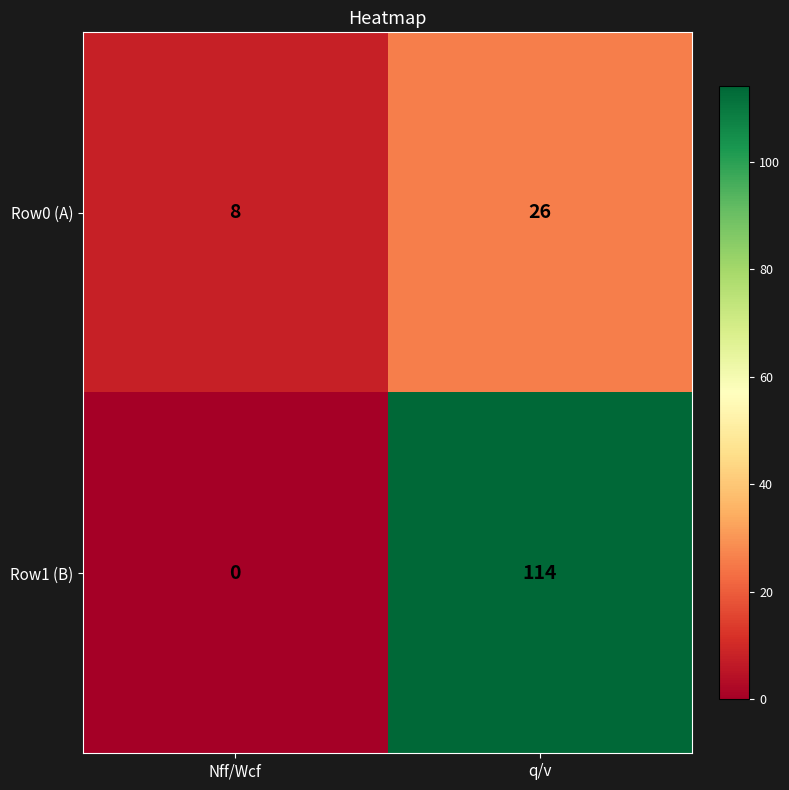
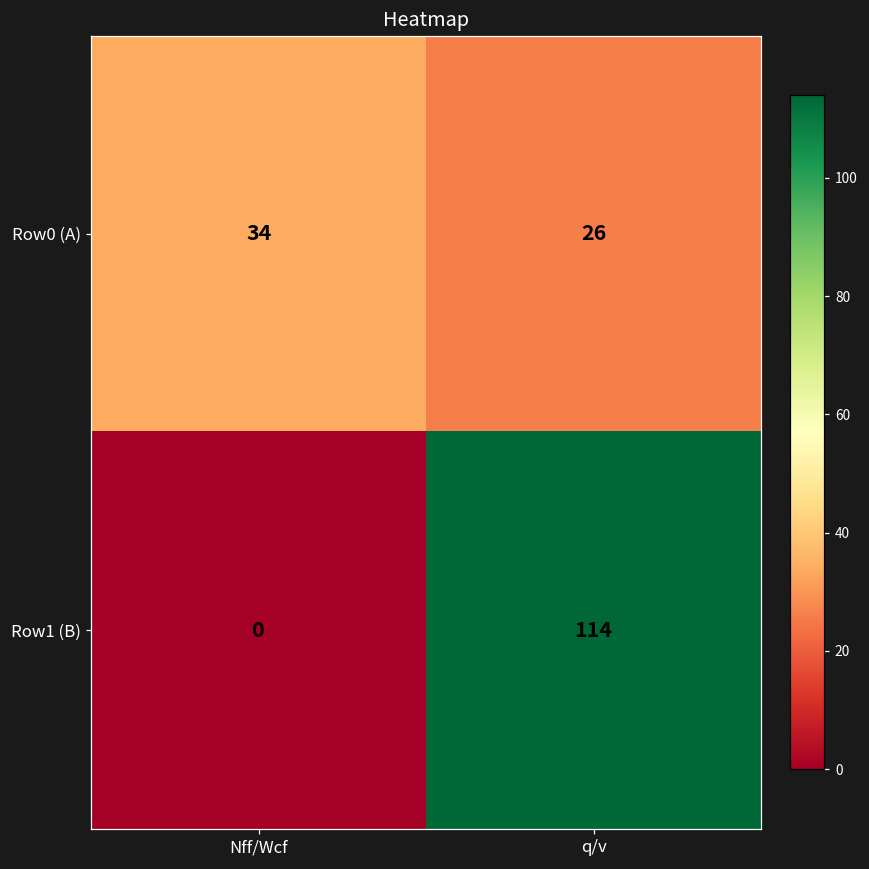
  {
    "Row0 (A)": {
-     "Nff/Wcf": 8,
+     "Nff/Wcf": 34,
      "q/v": 26
    },
    "Row1 (B)": {
      "Nff/Wcf": 0,
      "q/v": 114
    }
  }
